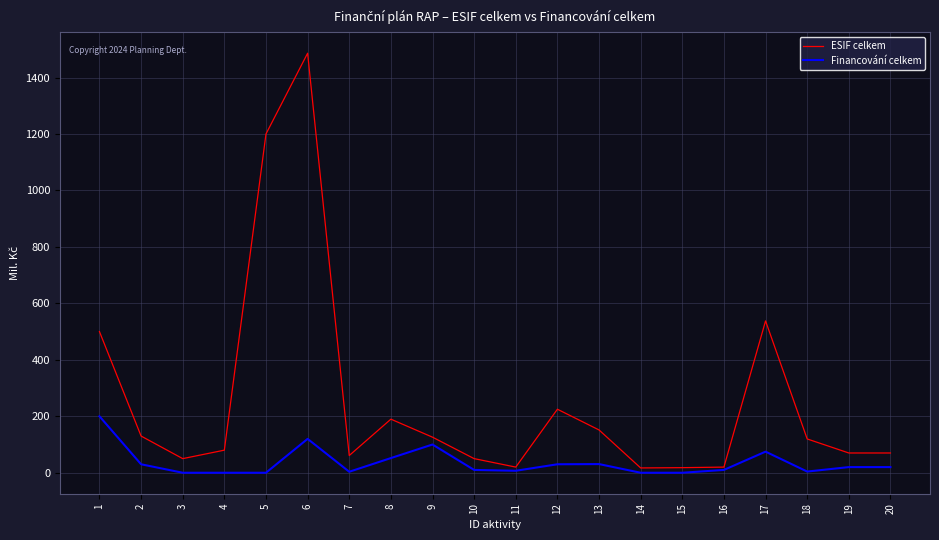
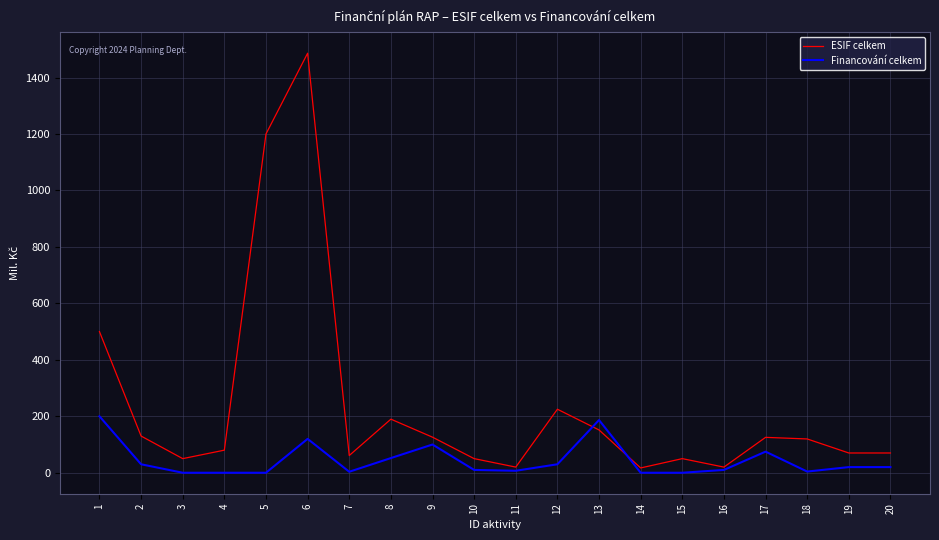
  {
    "ESIF celkem": {
      "1": 500,
      "2": 130,
      "3": 50,
      "4": 80,
      "5": 1200,
      "6": 1490,
      "7": 60,
      "8": 190,
      "9": 130,
      "10": 50,
      "11": 20,
      "12": 230,
      "13": 150,
      "14": 20,
-     "15": 20,
+     "15": 50,
      "16": 20,
-     "17": 540,
+     "17": 130,
      "18": 120,
      "19": 70,
      "20": 70
    },
    "Financování celkem": {
      "1": 200,
      "2": 30,
      "3": 0,
      "4": 0,
      "5": 0,
      "6": 120,
      "7": 0,
      "8": 50,
      "9": 100,
      "10": 10,
      "11": 10,
      "12": 30,
-     "13": 30,
+     "13": 190,
      "14": 0,
      "15": 0,
      "16": 10,
      "17": 70,
      "18": 0,
      "19": 20,
      "20": 20
    }
  }
